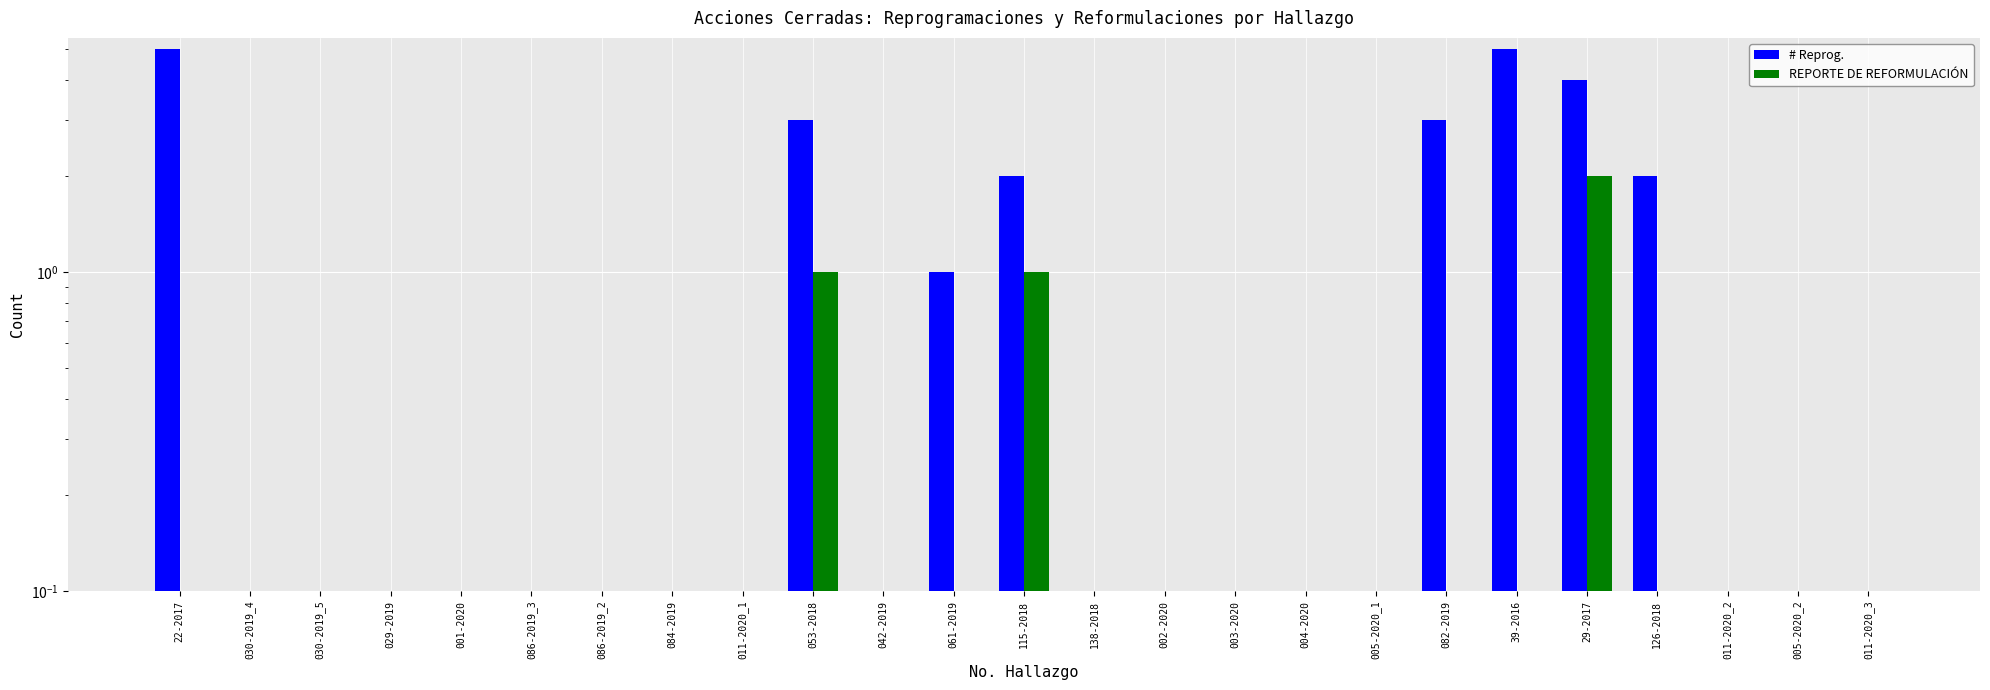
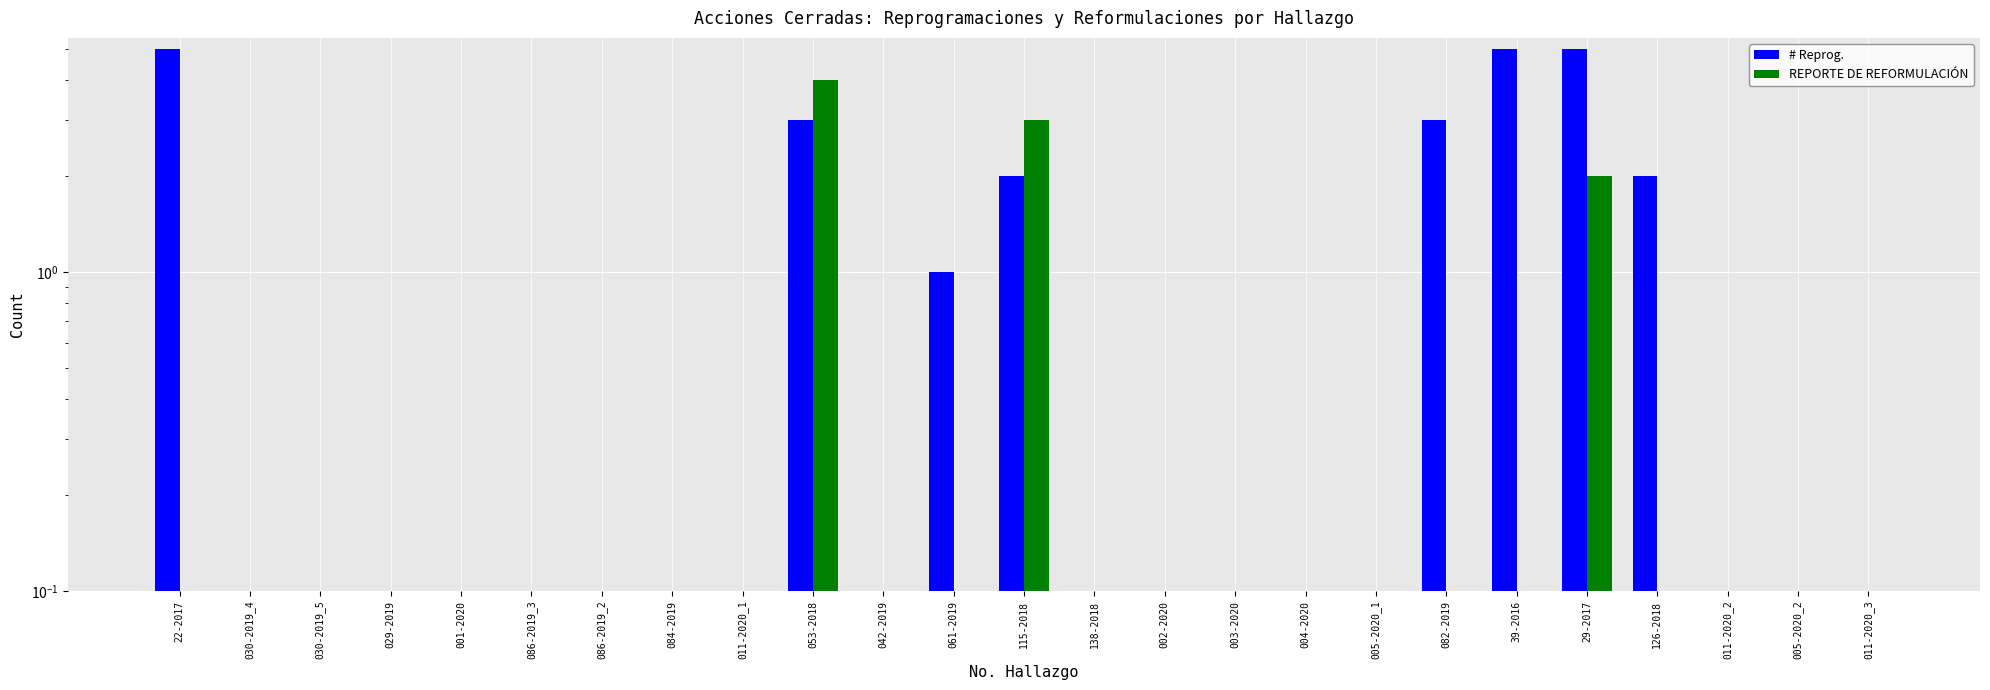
  {
    "# Reprog.": {
      "22-2017": 5,
      "053-2018": 3,
      "061-2019": 1,
      "115-2018": 2,
      "082-2019": 3,
      "39-2016": 5,
-     "29-2017": 4,
+     "29-2017": 5,
      "126-2018": 2
    },
    "REPORTE DE REFORMULACIÓN": {
-     "053-2018": 1,
-     "115-2018": 1,
+     "053-2018": 4,
+     "115-2018": 3,
      "29-2017": 2
    }
  }
